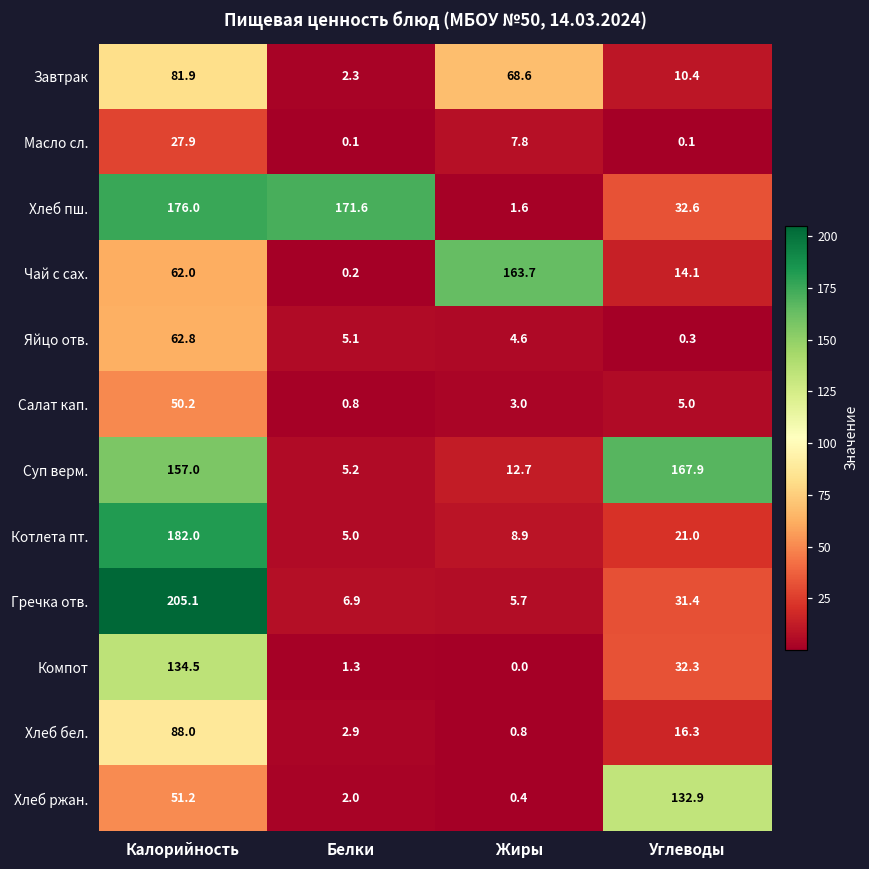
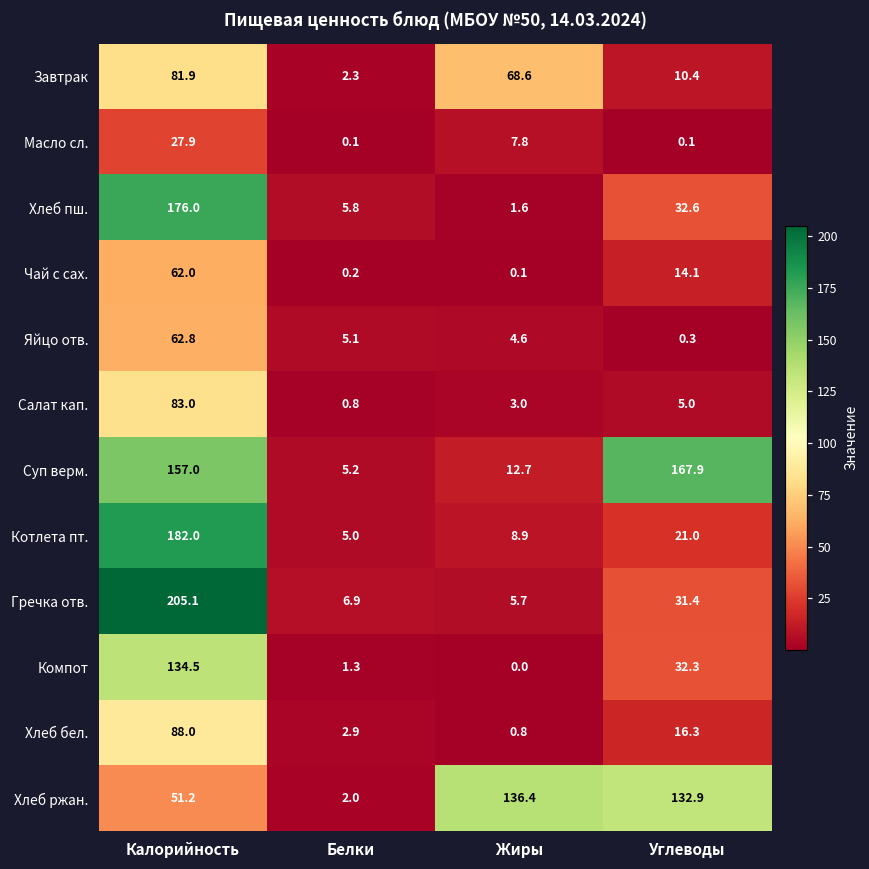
  {
    "Завтрак": {
      "Калорийность": 81.9,
      "Белки": 2.3,
      "Жиры": 68.6,
      "Углеводы": 10.4
    },
    "Масло сл.": {
      "Калорийность": 27.9,
      "Белки": 0.1,
      "Жиры": 7.8,
      "Углеводы": 0.1
    },
    "Хлеб пш.": {
      "Калорийность": 176.0,
-     "Белки": 171.6,
+     "Белки": 5.8,
      "Жиры": 1.6,
      "Углеводы": 32.6
    },
    "Чай с сах.": {
      "Калорийность": 62.0,
      "Белки": 0.2,
-     "Жиры": 163.7,
+     "Жиры": 0.1,
      "Углеводы": 14.1
    },
    "Яйцо отв.": {
      "Калорийность": 62.8,
      "Белки": 5.1,
      "Жиры": 4.6,
      "Углеводы": 0.3
    },
    "Салат кап.": {
-     "Калорийность": 50.2,
+     "Калорийность": 83.0,
      "Белки": 0.8,
      "Жиры": 3.0,
      "Углеводы": 5.0
    },
    "Суп верм.": {
      "Калорийность": 157.0,
      "Белки": 5.2,
      "Жиры": 12.7,
      "Углеводы": 167.9
    },
    "Котлета пт.": {
      "Калорийность": 182.0,
      "Белки": 5.0,
      "Жиры": 8.9,
      "Углеводы": 21.0
    },
    "Гречка отв.": {
      "Калорийность": 205.1,
      "Белки": 6.9,
      "Жиры": 5.7,
      "Углеводы": 31.4
    },
    "Компот": {
      "Калорийность": 134.5,
      "Белки": 1.3,
      "Жиры": 0.0,
      "Углеводы": 32.3
    },
    "Хлеб бел.": {
      "Калорийность": 88.0,
      "Белки": 2.9,
      "Жиры": 0.8,
      "Углеводы": 16.3
    },
    "Хлеб ржан.": {
      "Калорийность": 51.2,
      "Белки": 2.0,
-     "Жиры": 0.4,
+     "Жиры": 136.4,
      "Углеводы": 132.9
    }
  }
